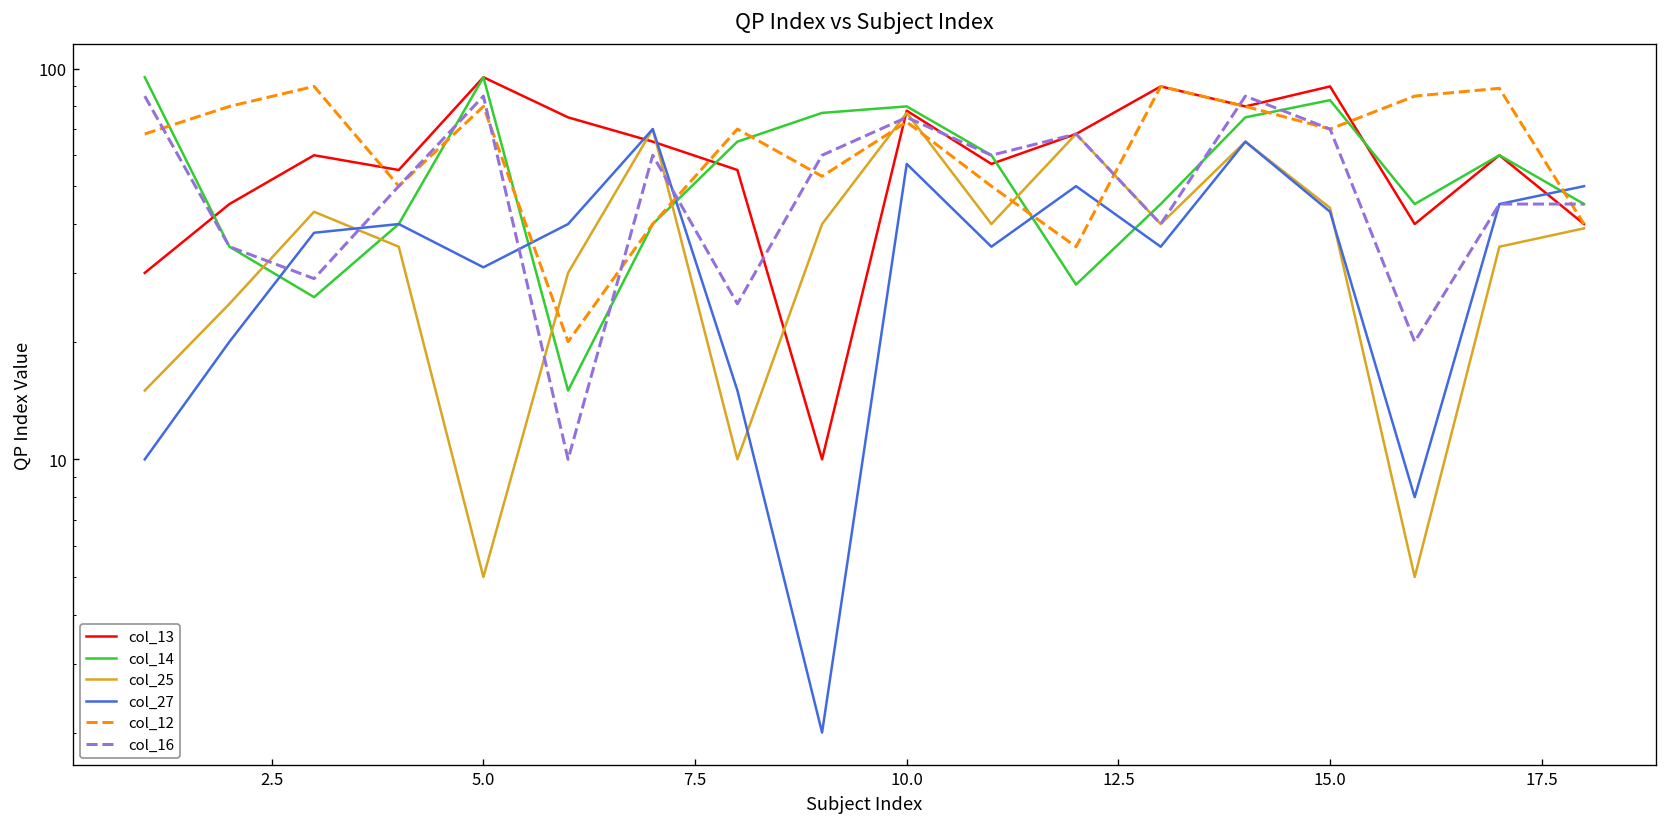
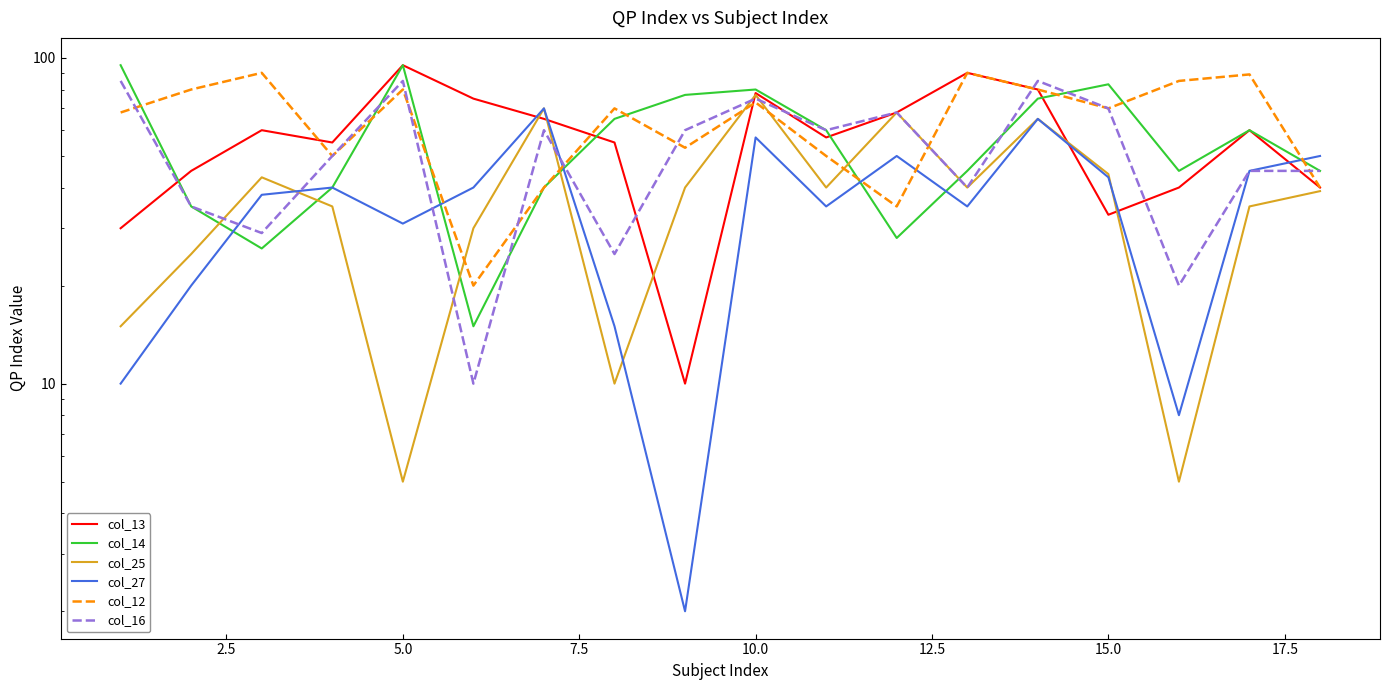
  {
    "col_13": {
-     "15.0": 90
+     "15.0": 33
    },
    "col_14": {
      "10.0": 80,
      "15.0": 83
    },
    "col_27": {
      "5.0": 31,
      "10.0": 57,
      "15.0": 43
    },
    "col_16": {
      "5.0": 85,
      "10.0": 75
    }
  }
